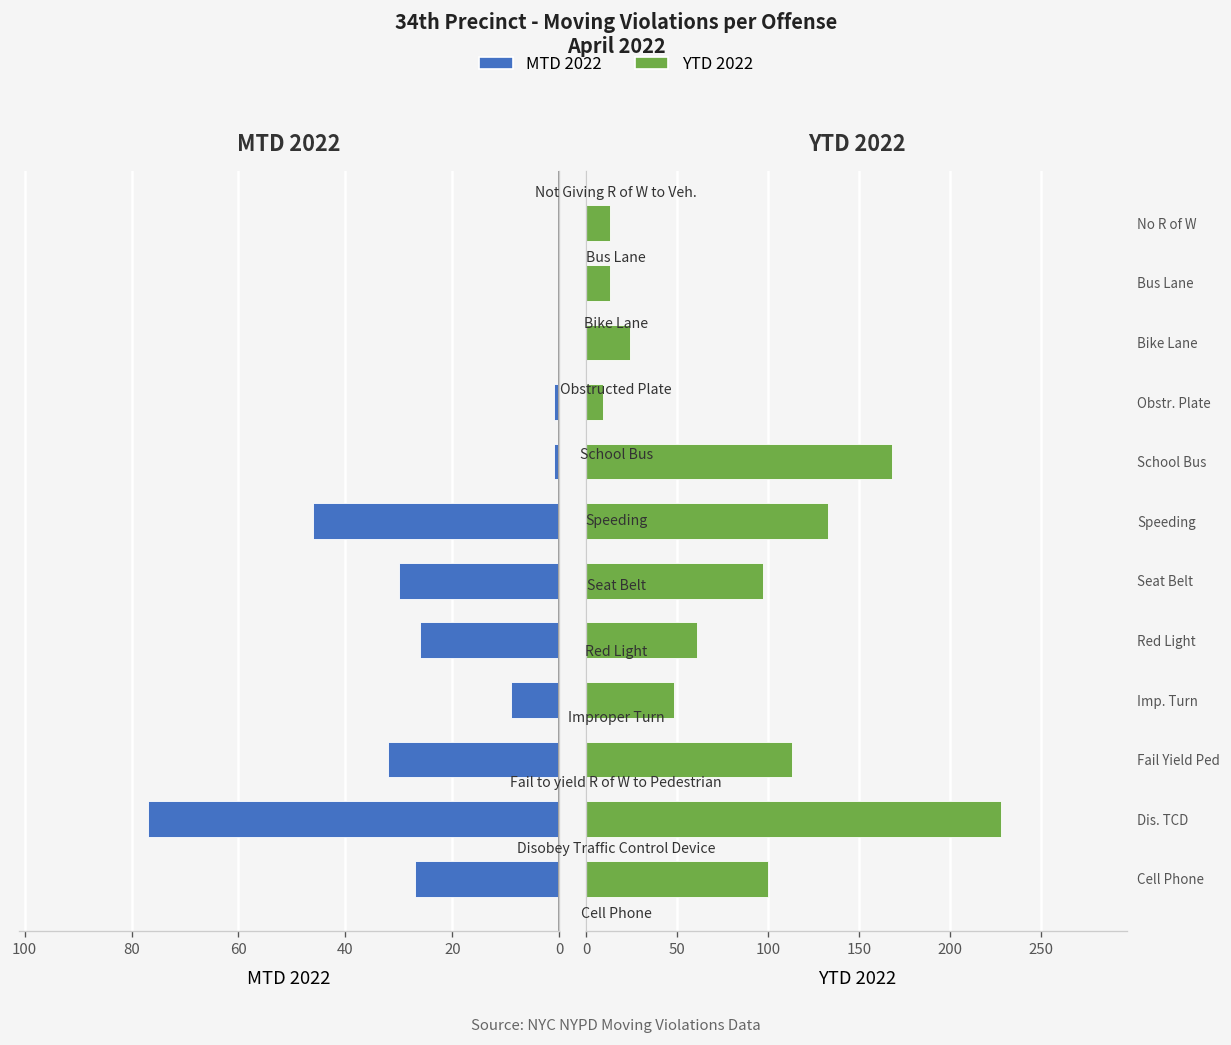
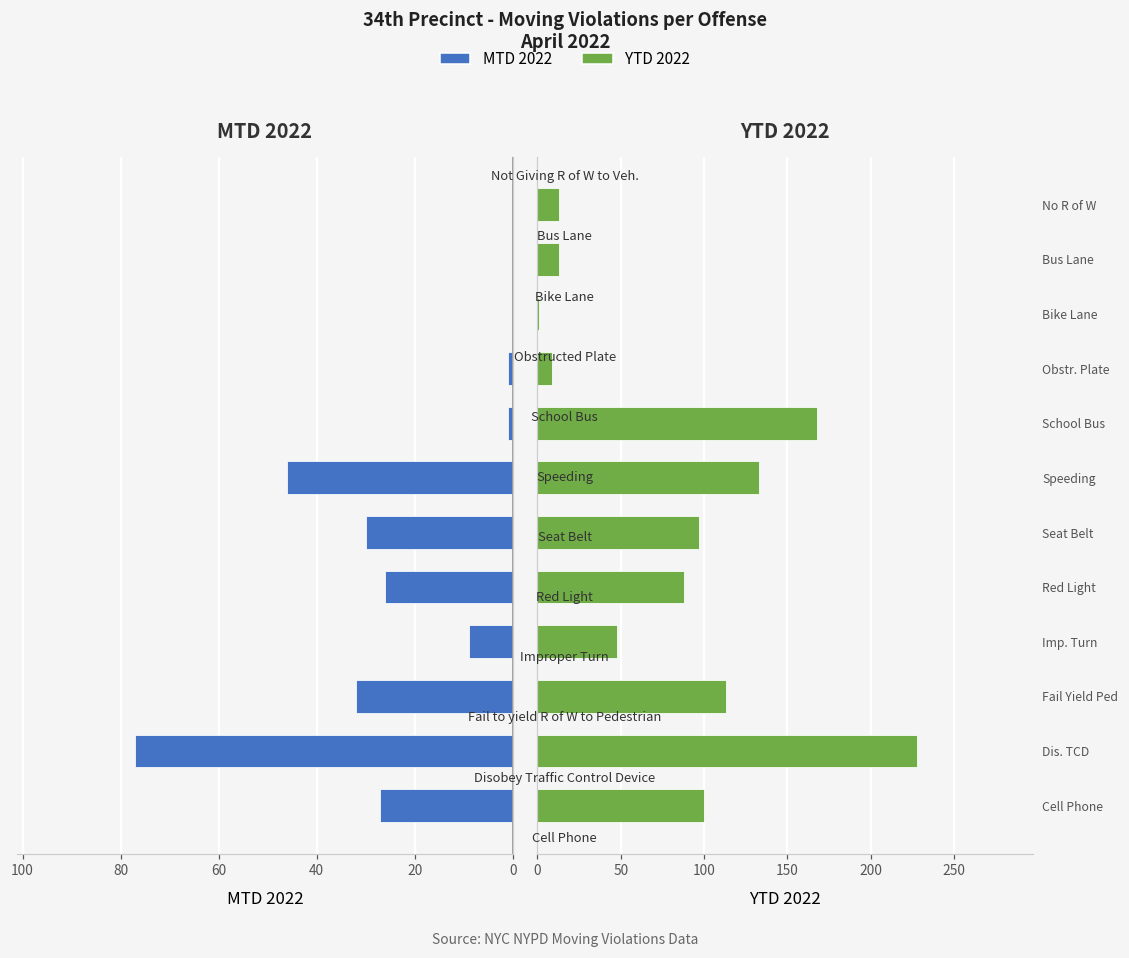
  {
    "YTD 2022": {
      "No R of W": 13,
      "Bus Lane": 13,
-     "Bike Lane": 24,
+     "Bike Lane": 1,
      "Obstr. Plate": 9,
      "School Bus": 168,
      "Speeding": 133,
      "Seat Belt": 97,
-     "Red Light": 61,
+     "Red Light": 88,
      "Imp. Turn": 48,
      "Fail Yield Ped": 113,
      "Dis. TCD": 228,
      "Cell Phone": 100
    }
  }
